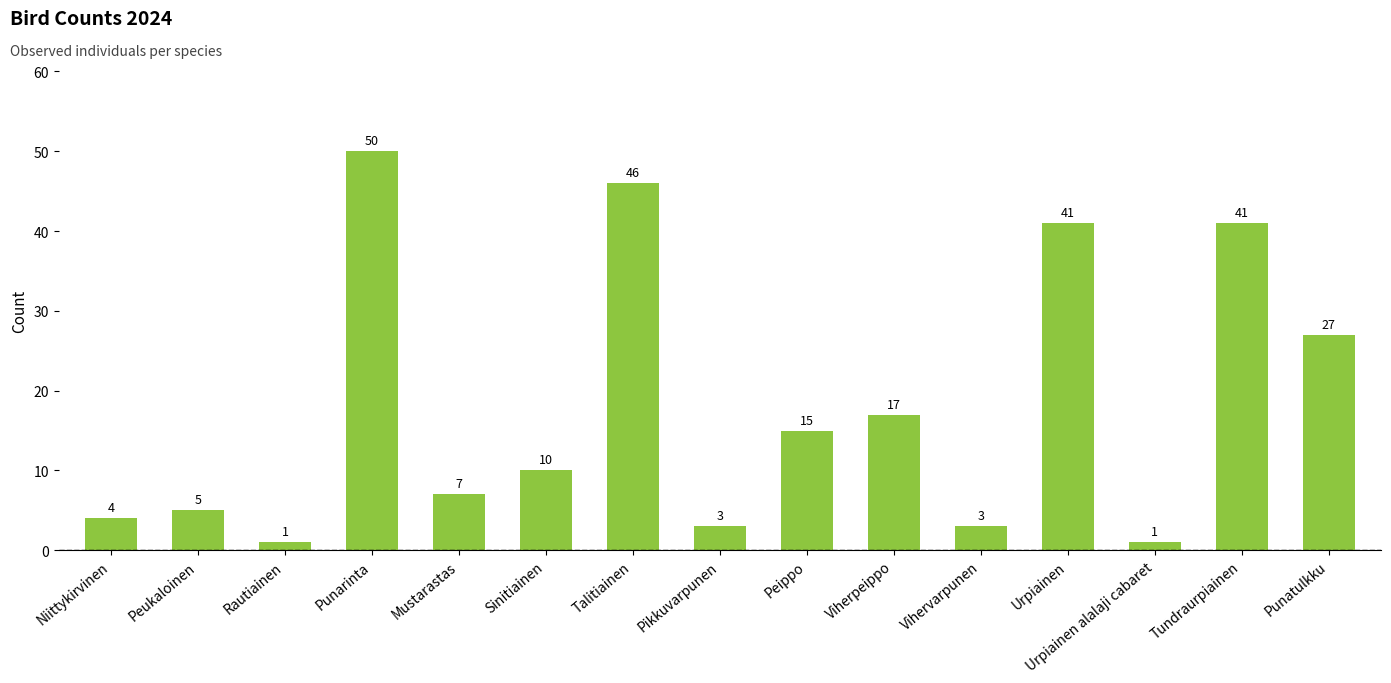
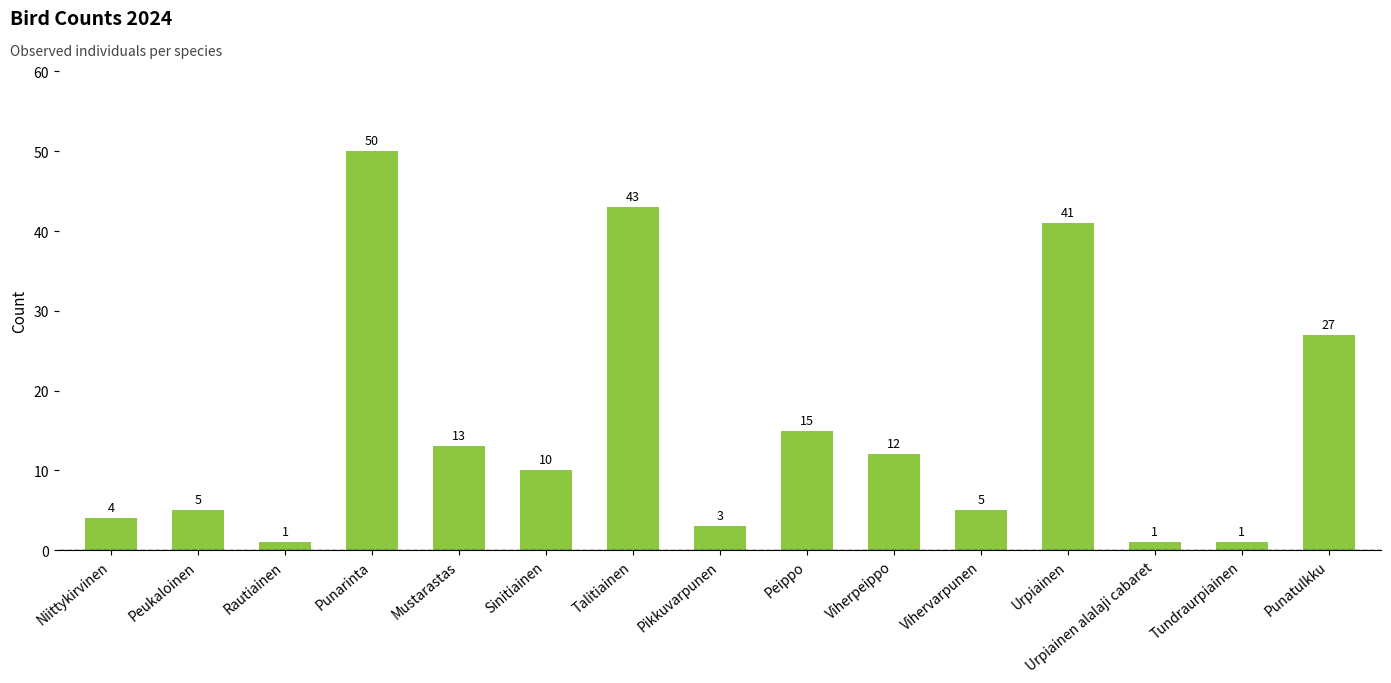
  {
    "Niittykirvinen": 4,
    "Peukaloinen": 5,
    "Rautiainen": 1,
    "Punarinta": 50,
-   "Mustarastas": 7,
+   "Mustarastas": 13,
    "Sinitiainen": 10,
-   "Talitiainen": 46,
+   "Talitiainen": 43,
    "Pikkuvarpunen": 3,
    "Peippo": 15,
-   "Viherpeippo": 17,
-   "Vihervarpunen": 3,
+   "Viherpeippo": 12,
+   "Vihervarpunen": 5,
    "Urpiainen": 41,
    "Urpiainen alalaji cabaret": 1,
-   "Tundraurpiainen": 41,
+   "Tundraurpiainen": 1,
    "Punatulkku": 27
  }
